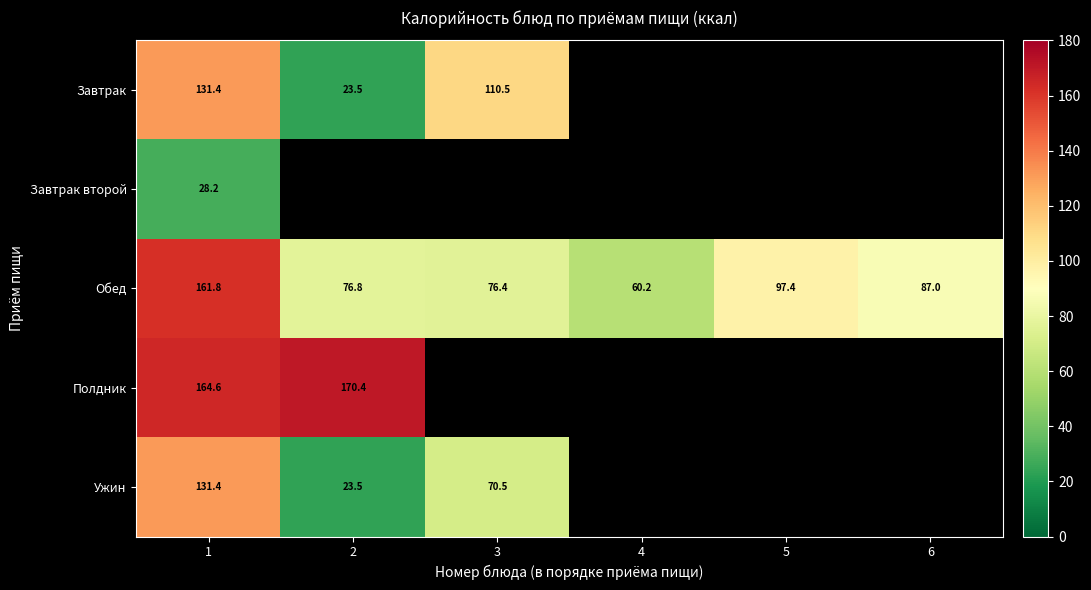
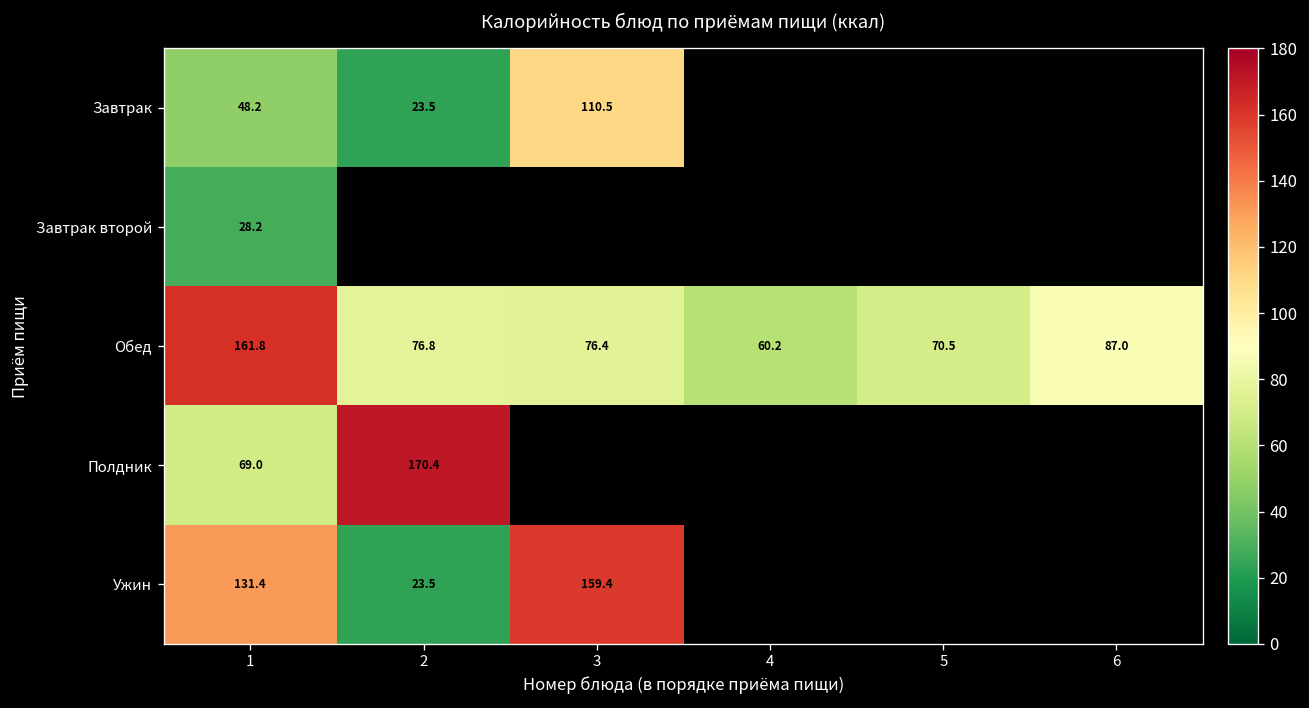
  {
    "Завтрак": {
-     "1": 131.4,
+     "1": 48.2,
      "2": 23.5,
      "3": 110.5
    },
    "Завтрак второй": {
      "1": 28.2
    },
    "Обед": {
      "1": 161.8,
      "2": 76.8,
      "3": 76.4,
      "4": 60.2,
-     "5": 97.4,
+     "5": 70.5,
      "6": 87.0
    },
    "Полдник": {
-     "1": 164.6,
+     "1": 69.0,
      "2": 170.4
    },
    "Ужин": {
      "1": 131.4,
      "2": 23.5,
-     "3": 70.5
+     "3": 159.4
    }
  }
